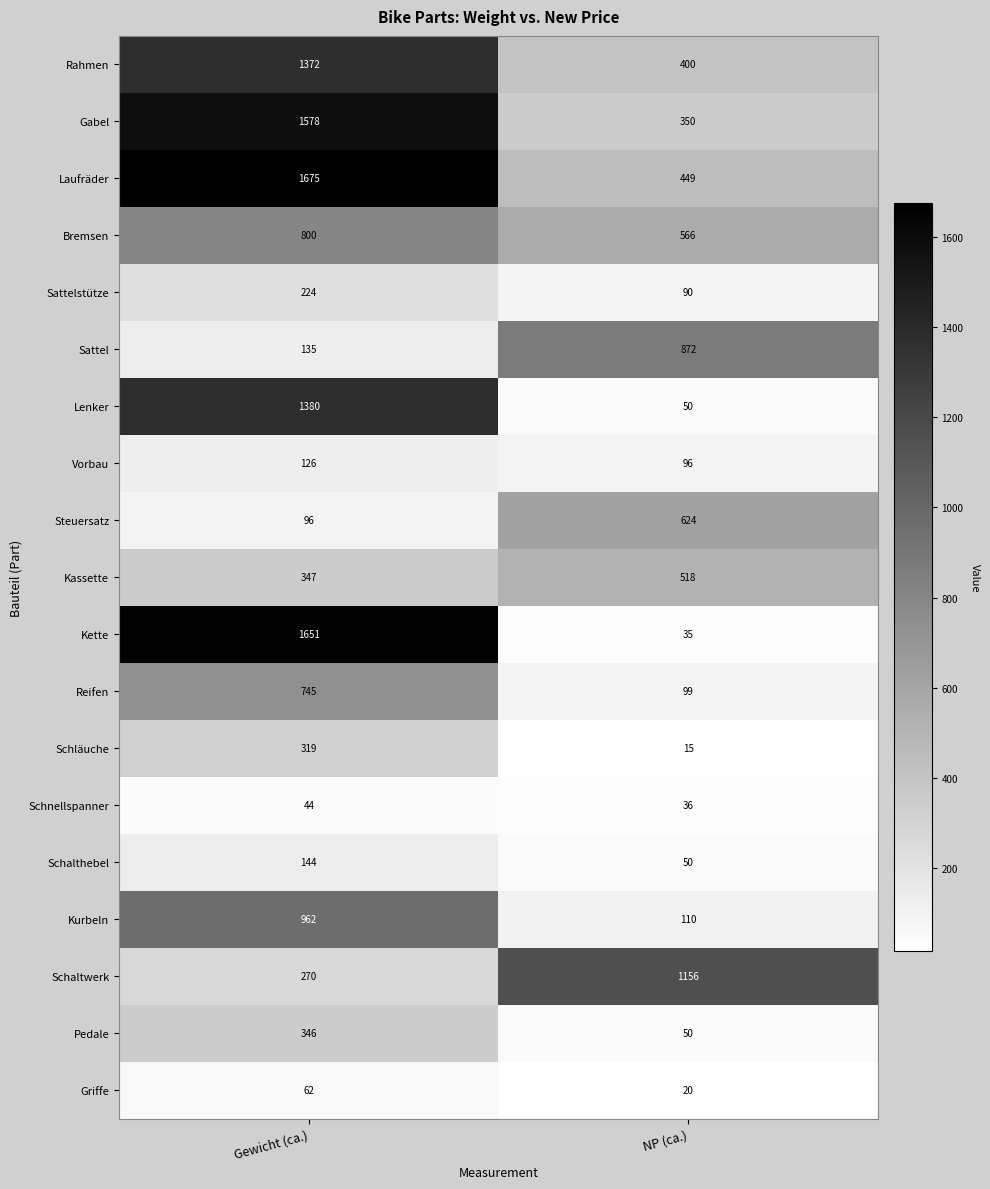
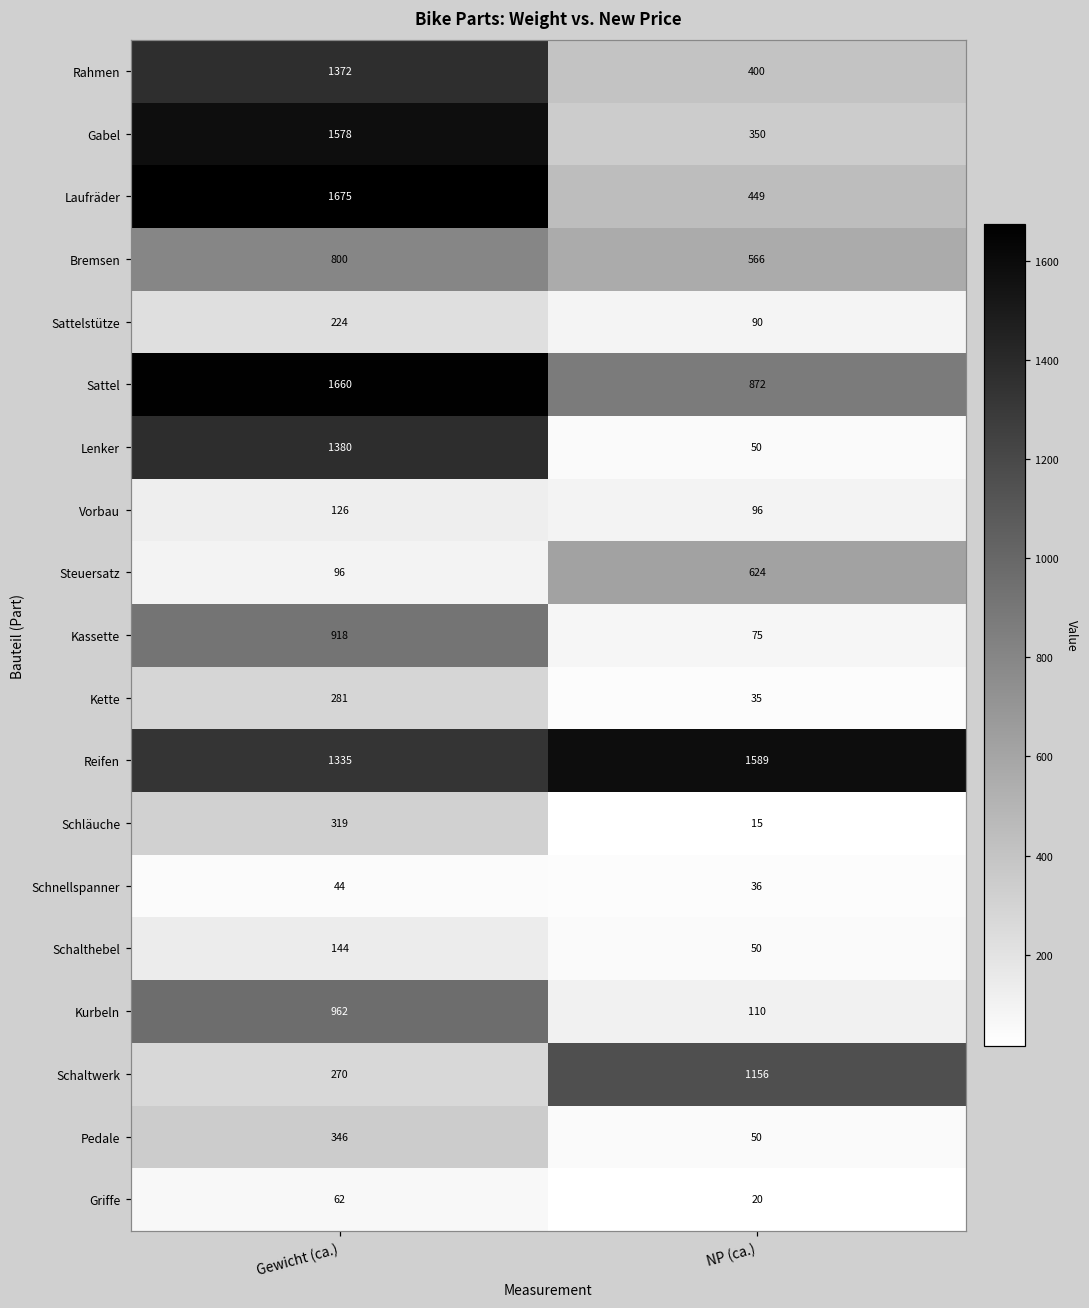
  {
    "Rahmen": {
      "Gewicht (ca.)": 1372,
      "NP (ca.)": 400
    },
    "Gabel": {
      "Gewicht (ca.)": 1578,
      "NP (ca.)": 350
    },
    "Laufräder": {
      "Gewicht (ca.)": 1675,
      "NP (ca.)": 449
    },
    "Bremsen": {
      "Gewicht (ca.)": 800,
      "NP (ca.)": 566
    },
    "Sattelstütze": {
      "Gewicht (ca.)": 224,
      "NP (ca.)": 90
    },
    "Sattel": {
-     "Gewicht (ca.)": 135,
+     "Gewicht (ca.)": 1660,
      "NP (ca.)": 872
    },
    "Lenker": {
      "Gewicht (ca.)": 1380,
      "NP (ca.)": 50
    },
    "Vorbau": {
      "Gewicht (ca.)": 126,
      "NP (ca.)": 96
    },
    "Steuersatz": {
      "Gewicht (ca.)": 96,
      "NP (ca.)": 624
    },
    "Kassette": {
-     "Gewicht (ca.)": 347,
-     "NP (ca.)": 518
+     "Gewicht (ca.)": 918,
+     "NP (ca.)": 75
    },
    "Kette": {
-     "Gewicht (ca.)": 1651,
+     "Gewicht (ca.)": 281,
      "NP (ca.)": 35
    },
    "Reifen": {
-     "Gewicht (ca.)": 745,
-     "NP (ca.)": 99
+     "Gewicht (ca.)": 1335,
+     "NP (ca.)": 1589
    },
    "Schläuche": {
      "Gewicht (ca.)": 319,
      "NP (ca.)": 15
    },
    "Schnellspanner": {
      "Gewicht (ca.)": 44,
      "NP (ca.)": 36
    },
    "Schalthebel": {
      "Gewicht (ca.)": 144,
      "NP (ca.)": 50
    },
    "Kurbeln": {
      "Gewicht (ca.)": 962,
      "NP (ca.)": 110
    },
    "Schaltwerk": {
      "Gewicht (ca.)": 270,
      "NP (ca.)": 1156
    },
    "Pedale": {
      "Gewicht (ca.)": 346,
      "NP (ca.)": 50
    },
    "Griffe": {
      "Gewicht (ca.)": 62,
      "NP (ca.)": 20
    }
  }
